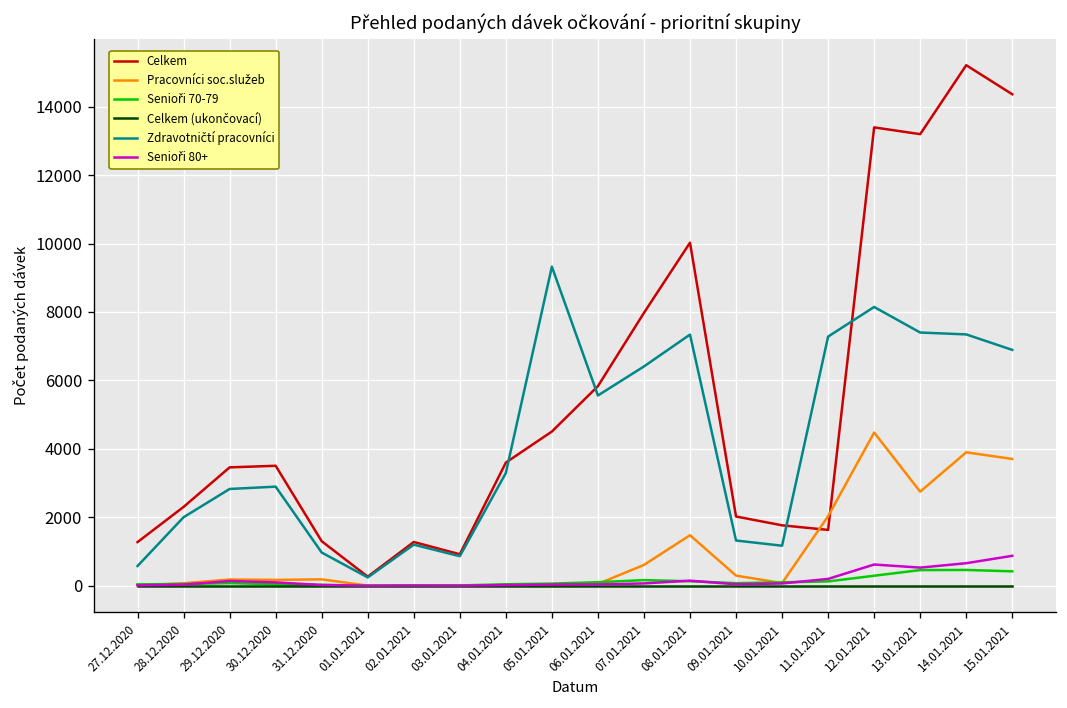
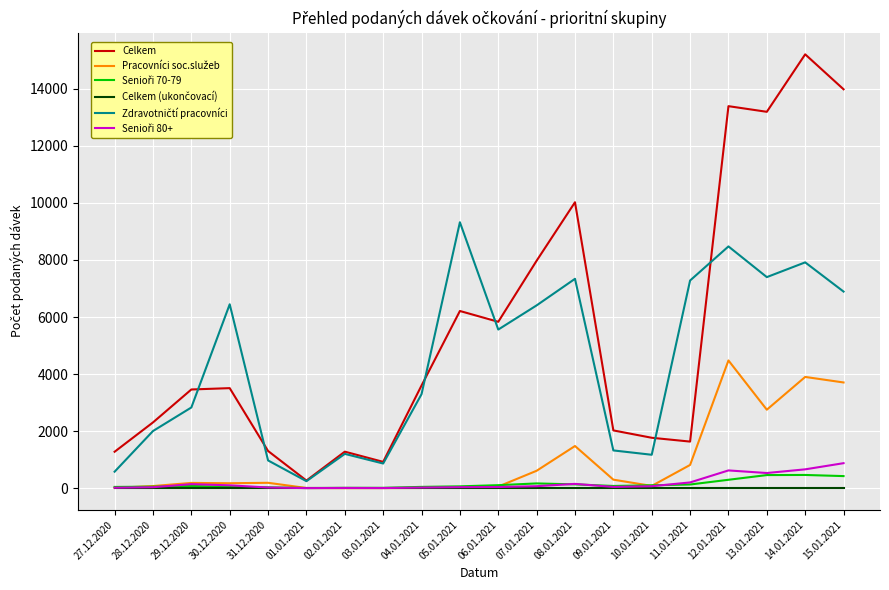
  {
    "Celkem": {
      "27.12.2020": 1300,
      "28.12.2020": 2300,
      "29.12.2020": 3500,
      "30.12.2020": 3500,
      "31.12.2020": 1300,
      "04.01.2021": 3600,
-     "05.01.2021": 4500,
+     "05.01.2021": 6200,
      "06.01.2021": 5800,
      "07.01.2021": 8000,
      "08.01.2021": 10000,
      "09.01.2021": 2000,
      "10.01.2021": 1800,
      "11.01.2021": 1600,
      "12.01.2021": 13400,
      "13.01.2021": 13200,
      "14.01.2021": 15200,
-     "15.01.2021": 14400
+     "15.01.2021": 14000
    },
    "Pracovníci soc.služeb": {
      "31.12.2020": 200,
      "07.01.2021": 600,
      "08.01.2021": 1500,
      "09.01.2021": 300,
-     "11.01.2021": 2000,
+     "11.01.2021": 800,
      "12.01.2021": 4500,
      "13.01.2021": 2800,
      "14.01.2021": 3900,
      "15.01.2021": 3700
    },
    "Senioři 70-79": {
      "07.01.2021": 200,
      "12.01.2021": 300,
      "14.01.2021": 500,
      "15.01.2021": 400
    },
    "Celkem (ukončovací)": {
      "08.01.2021": 0,
      "11.01.2021": 0,
      "12.01.2021": 0,
      "13.01.2021": 0,
      "14.01.2021": 0,
      "15.01.2021": 0
    },
    "Zdravotničtí pracovníci": {
      "27.12.2020": 600,
      "28.12.2020": 2000,
      "29.12.2020": 2800,
-     "30.12.2020": 2900,
+     "30.12.2020": 6400,
      "31.12.2020": 1000,
      "04.01.2021": 3300,
      "05.01.2021": 9300,
      "06.01.2021": 5600,
      "07.01.2021": 6400,
      "08.01.2021": 7300,
      "09.01.2021": 1300,
      "10.01.2021": 1200,
      "11.01.2021": 7300,
-     "12.01.2021": 8100,
+     "12.01.2021": 8500,
      "13.01.2021": 7400,
-     "14.01.2021": 7300,
+     "14.01.2021": 7900,
      "15.01.2021": 6900
    },
    "Senioři 80+": {
      "12.01.2021": 600,
      "14.01.2021": 700,
      "15.01.2021": 900
    }
  }
